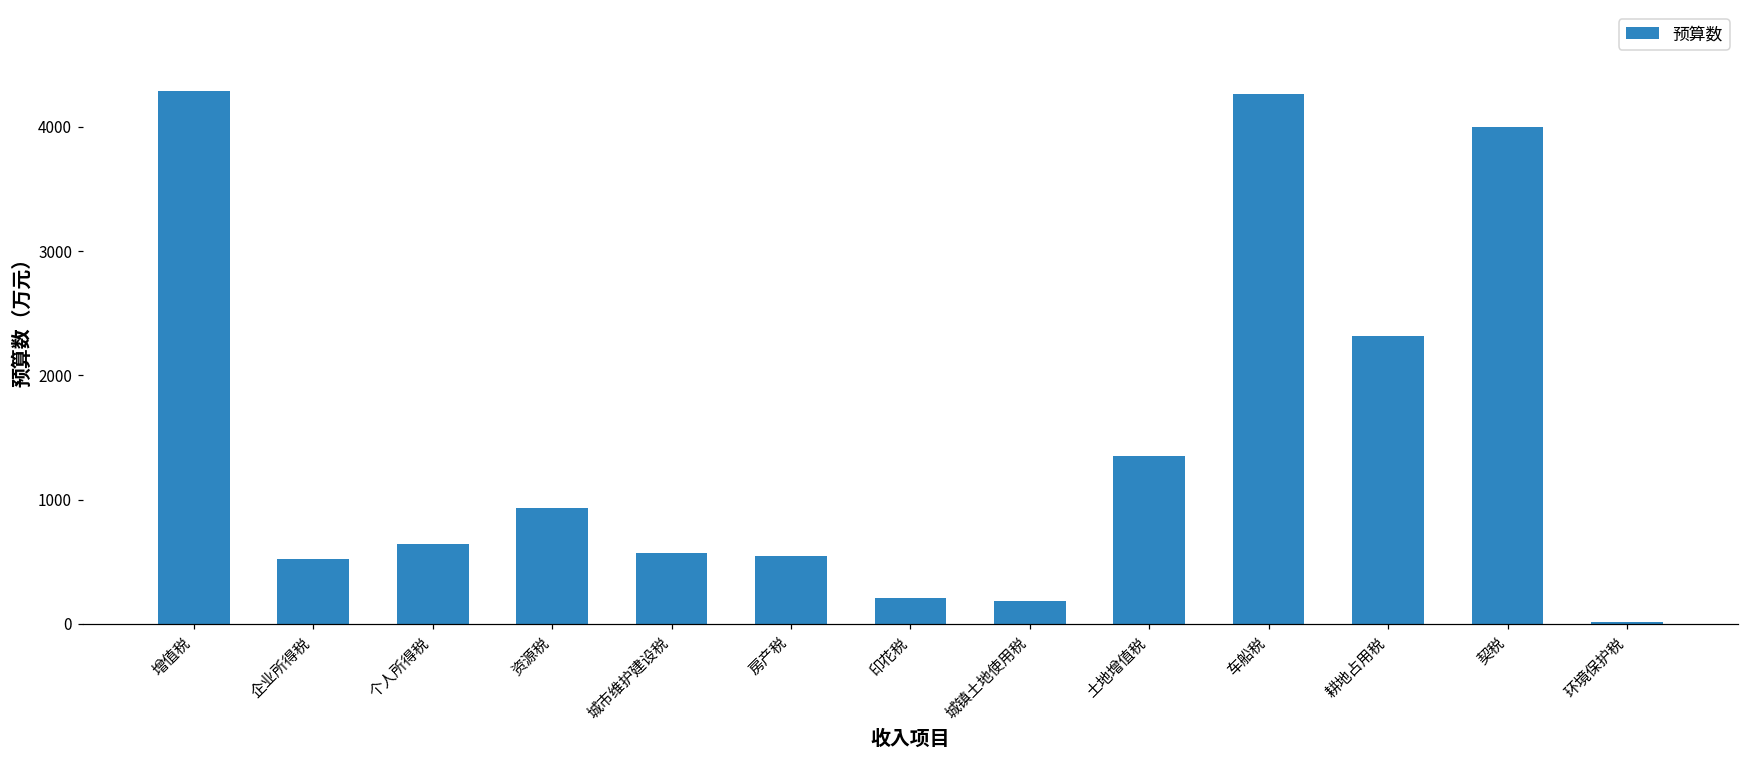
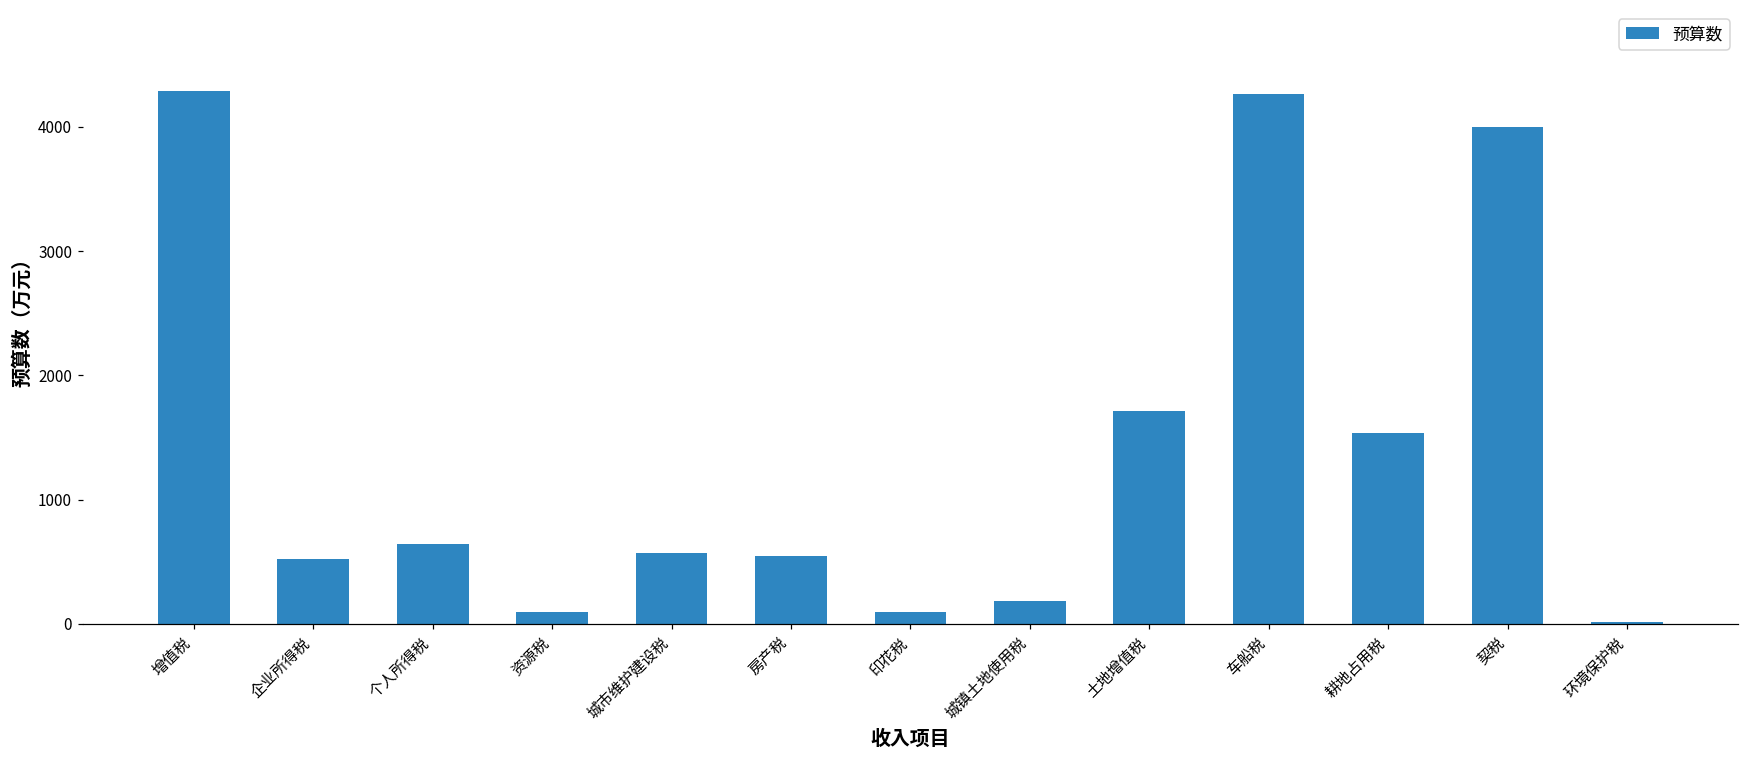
  {
    "增值税": 4290,
    "企业所得税": 520,
    "个人所得税": 640,
-   "资源税": 930,
+   "资源税": 100,
    "城市维护建设税": 570,
    "房产税": 550,
-   "印花税": 210,
+   "印花税": 100,
    "城镇土地使用税": 190,
-   "土地增值税": 1350,
+   "土地增值税": 1710,
    "车船税": 4260,
-   "耕地占用税": 2310,
+   "耕地占用税": 1540,
    "契税": 4000
  }
